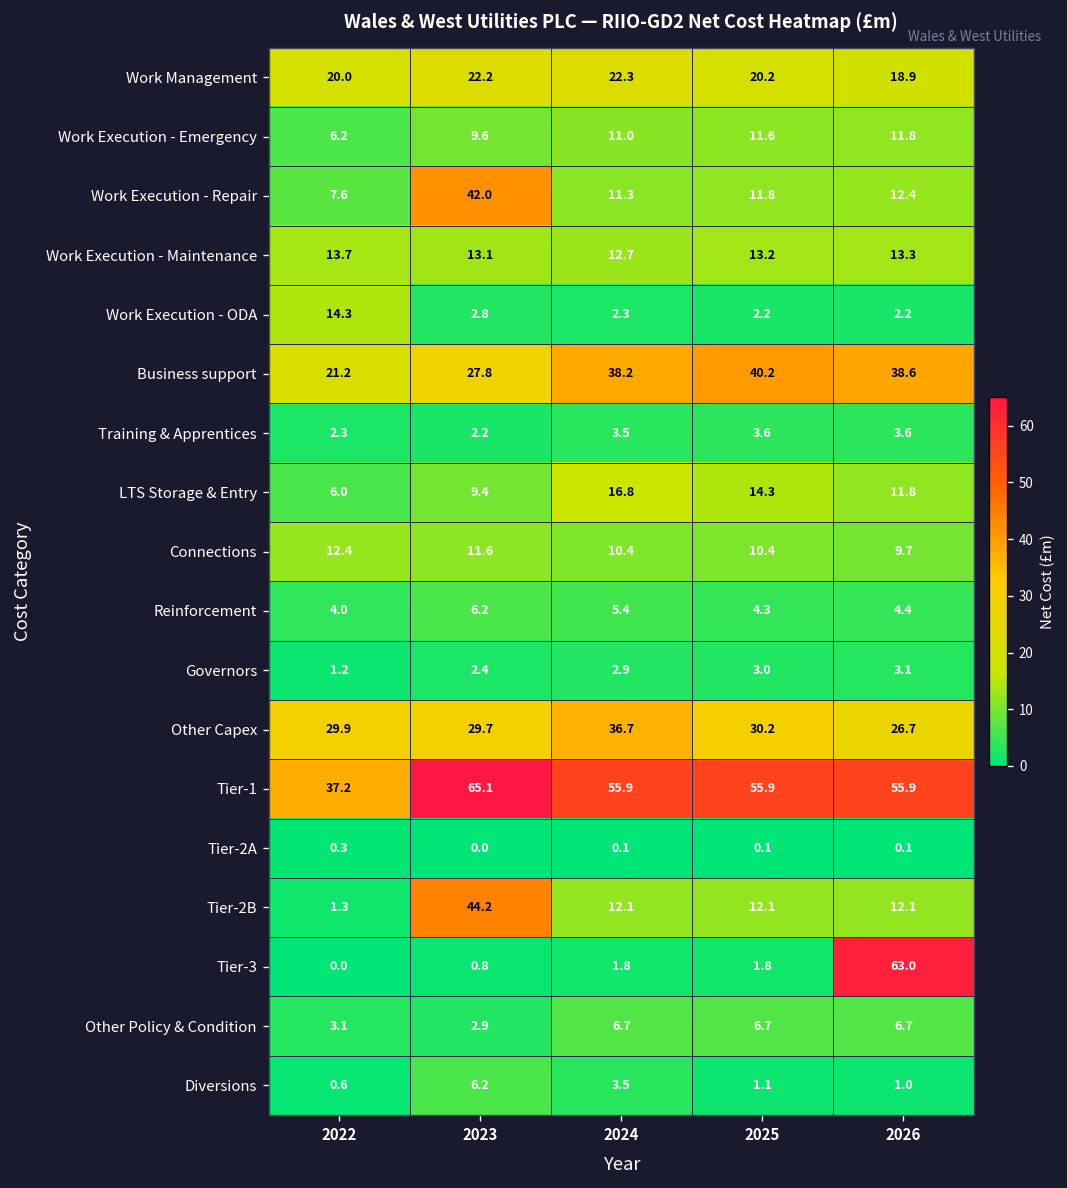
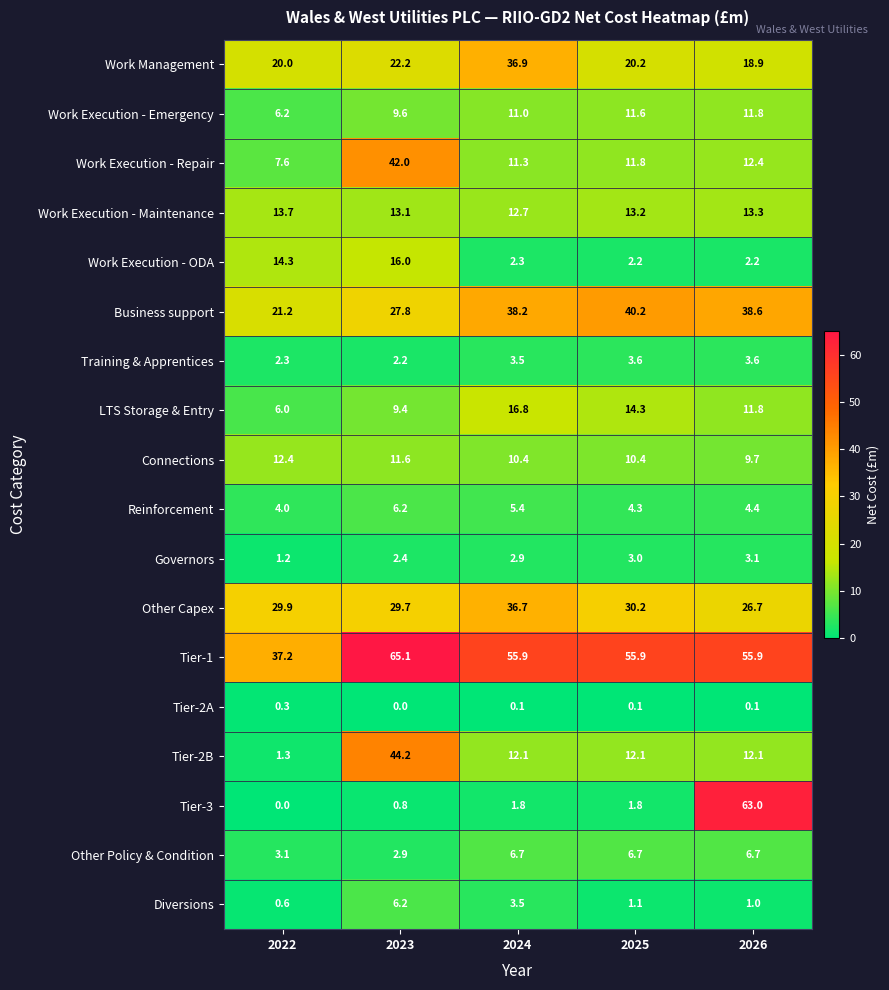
  {
    "Work Management": {
      "2022": 20.0,
      "2023": 22.2,
-     "2024": 22.3,
+     "2024": 36.9,
      "2025": 20.2,
      "2026": 18.9
    },
    "Work Execution - Emergency": {
      "2022": 6.2,
      "2023": 9.6,
      "2024": 11.0,
      "2025": 11.6,
      "2026": 11.8
    },
    "Work Execution - Repair": {
      "2022": 7.6,
      "2023": 42.0,
      "2024": 11.3,
      "2025": 11.8,
      "2026": 12.4
    },
    "Work Execution - Maintenance": {
      "2022": 13.7,
      "2023": 13.1,
      "2024": 12.7,
      "2025": 13.2,
      "2026": 13.3
    },
    "Work Execution - ODA": {
      "2022": 14.3,
-     "2023": 2.8,
+     "2023": 16.0,
      "2024": 2.3,
      "2025": 2.2,
      "2026": 2.2
    },
    "Business support": {
      "2022": 21.2,
      "2023": 27.8,
      "2024": 38.2,
      "2025": 40.2,
      "2026": 38.6
    },
    "Training & Apprentices": {
      "2022": 2.3,
      "2023": 2.2,
      "2024": 3.5,
      "2025": 3.6,
      "2026": 3.6
    },
    "LTS Storage & Entry": {
      "2022": 6.0,
      "2023": 9.4,
      "2024": 16.8,
      "2025": 14.3,
      "2026": 11.8
    },
    "Connections": {
      "2022": 12.4,
      "2023": 11.6,
      "2024": 10.4,
      "2025": 10.4,
      "2026": 9.7
    },
    "Reinforcement": {
      "2022": 4.0,
      "2023": 6.2,
      "2024": 5.4,
      "2025": 4.3,
      "2026": 4.4
    },
    "Governors": {
      "2022": 1.2,
      "2023": 2.4,
      "2024": 2.9,
      "2025": 3.0,
      "2026": 3.1
    },
    "Other Capex": {
      "2022": 29.9,
      "2023": 29.7,
      "2024": 36.7,
      "2025": 30.2,
      "2026": 26.7
    },
    "Tier-1": {
      "2022": 37.2,
      "2023": 65.1,
      "2024": 55.9,
      "2025": 55.9,
      "2026": 55.9
    },
    "Tier-2A": {
      "2022": 0.3,
      "2023": 0.0,
      "2024": 0.1,
      "2025": 0.1,
      "2026": 0.1
    },
    "Tier-2B": {
      "2022": 1.3,
      "2023": 44.2,
      "2024": 12.1,
      "2025": 12.1,
      "2026": 12.1
    },
    "Tier-3": {
      "2022": 0.0,
      "2023": 0.8,
      "2024": 1.8,
      "2025": 1.8,
      "2026": 63.0
    },
    "Other Policy & Condition": {
      "2022": 3.1,
      "2023": 2.9,
      "2024": 6.7,
      "2025": 6.7,
      "2026": 6.7
    },
    "Diversions": {
      "2022": 0.6,
      "2023": 6.2,
      "2024": 3.5,
      "2025": 1.1,
      "2026": 1.0
    }
  }
